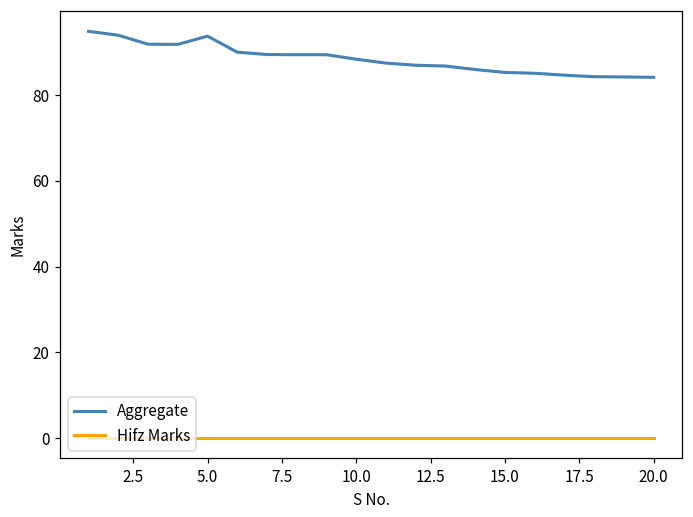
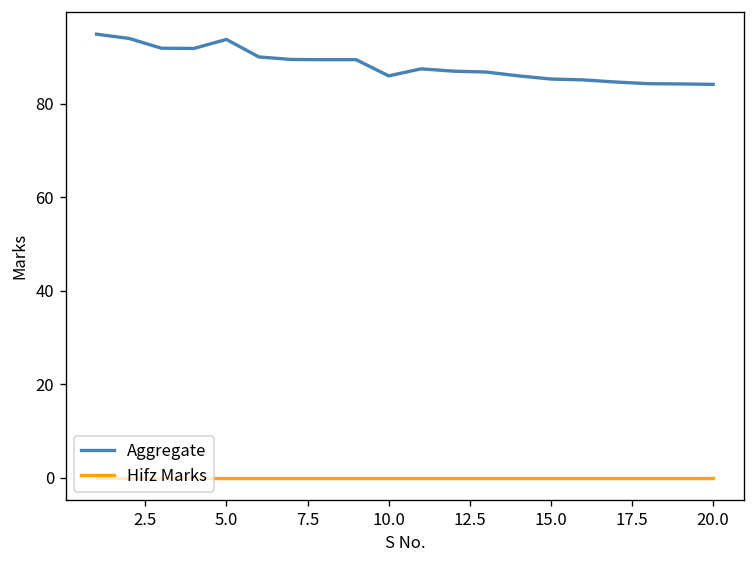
  {
    "Aggregate": {
      "5.0": 94,
-     "10.0": 88,
+     "10.0": 86,
      "15.0": 85,
      "20.0": 84
    },
    "Hifz Marks": {
      "5.0": 0,
      "10.0": 0,
      "15.0": 0,
      "20.0": 0
    }
  }
